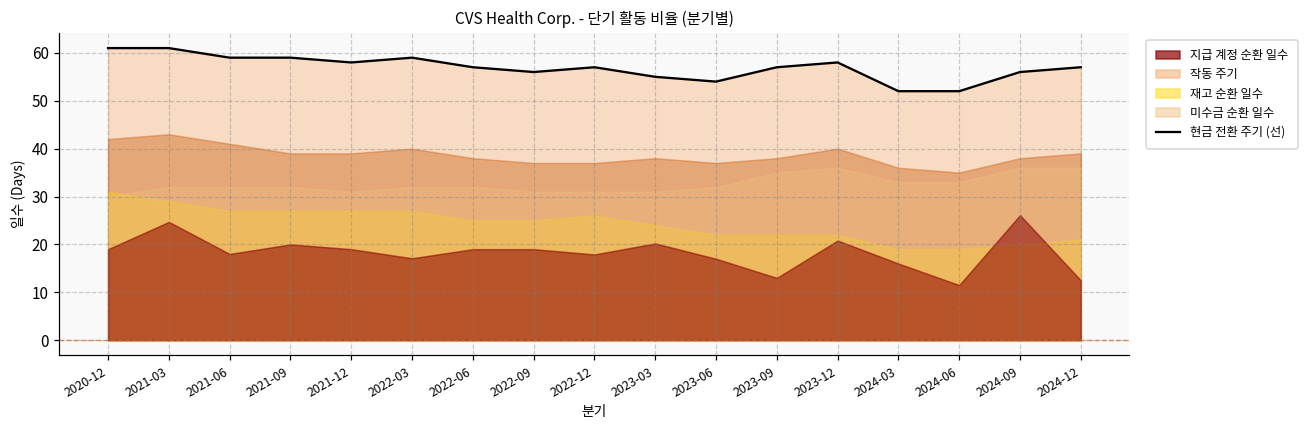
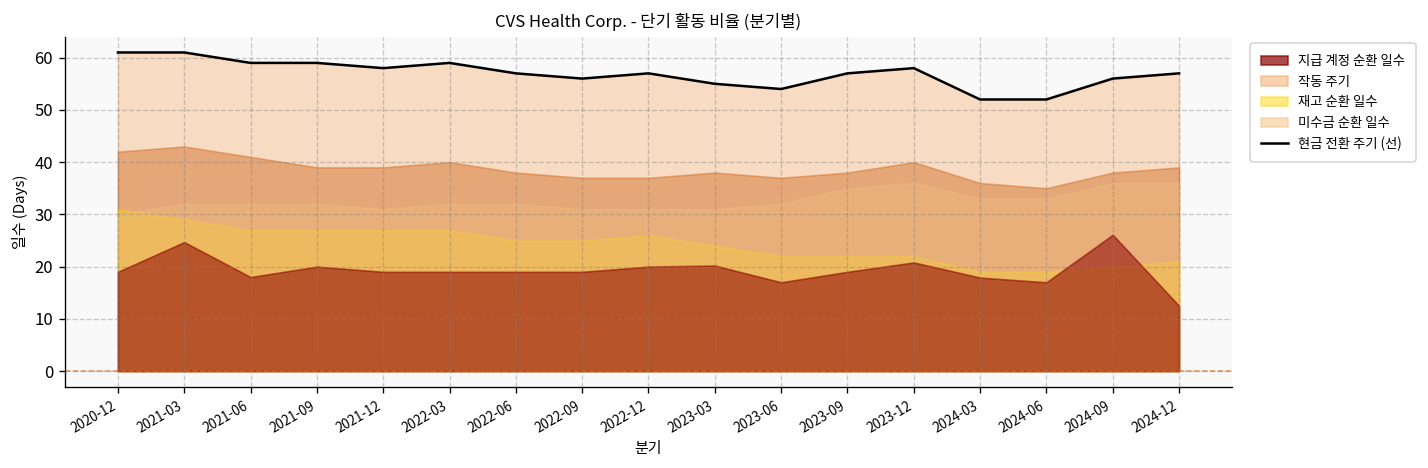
  {
    "지급 계정 순환 일수": {
      "2020-12": 19,
      "2021-03": 25,
      "2021-06": 18,
      "2021-09": 20,
      "2021-12": 19,
-     "2022-03": 17,
+     "2022-03": 19,
      "2022-06": 19,
      "2022-09": 19,
-     "2022-12": 18,
+     "2022-12": 20,
      "2023-03": 20,
      "2023-06": 17,
-     "2023-09": 13,
+     "2023-09": 19,
      "2023-12": 21,
-     "2024-03": 16,
-     "2024-06": 12,
+     "2024-03": 18,
+     "2024-06": 17,
      "2024-09": 26,
      "2024-12": 13
    }
  }
